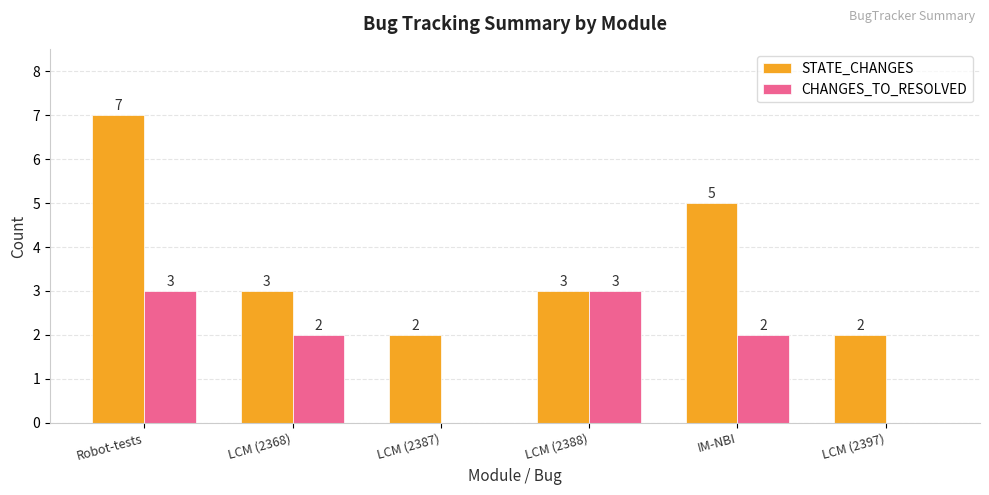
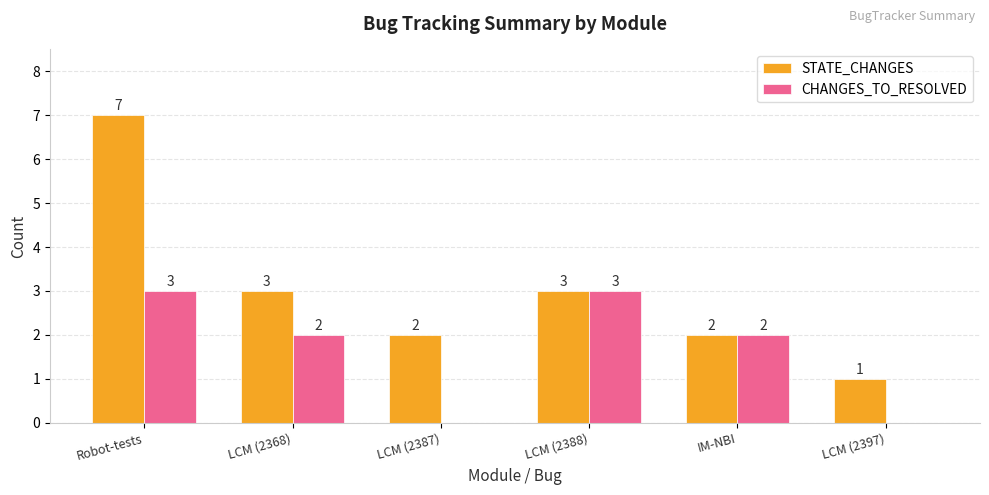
  {
    "STATE_CHANGES": {
      "Robot-tests": 7,
      "LCM (2368)": 3,
      "LCM (2387)": 2,
      "LCM (2388)": 3,
-     "IM-NBI": 5,
-     "LCM (2397)": 2
+     "IM-NBI": 2,
+     "LCM (2397)": 1
    },
    "CHANGES_TO_RESOLVED": {
      "Robot-tests": 3,
      "LCM (2368)": 2,
      "LCM (2388)": 3,
      "IM-NBI": 2
    }
  }
